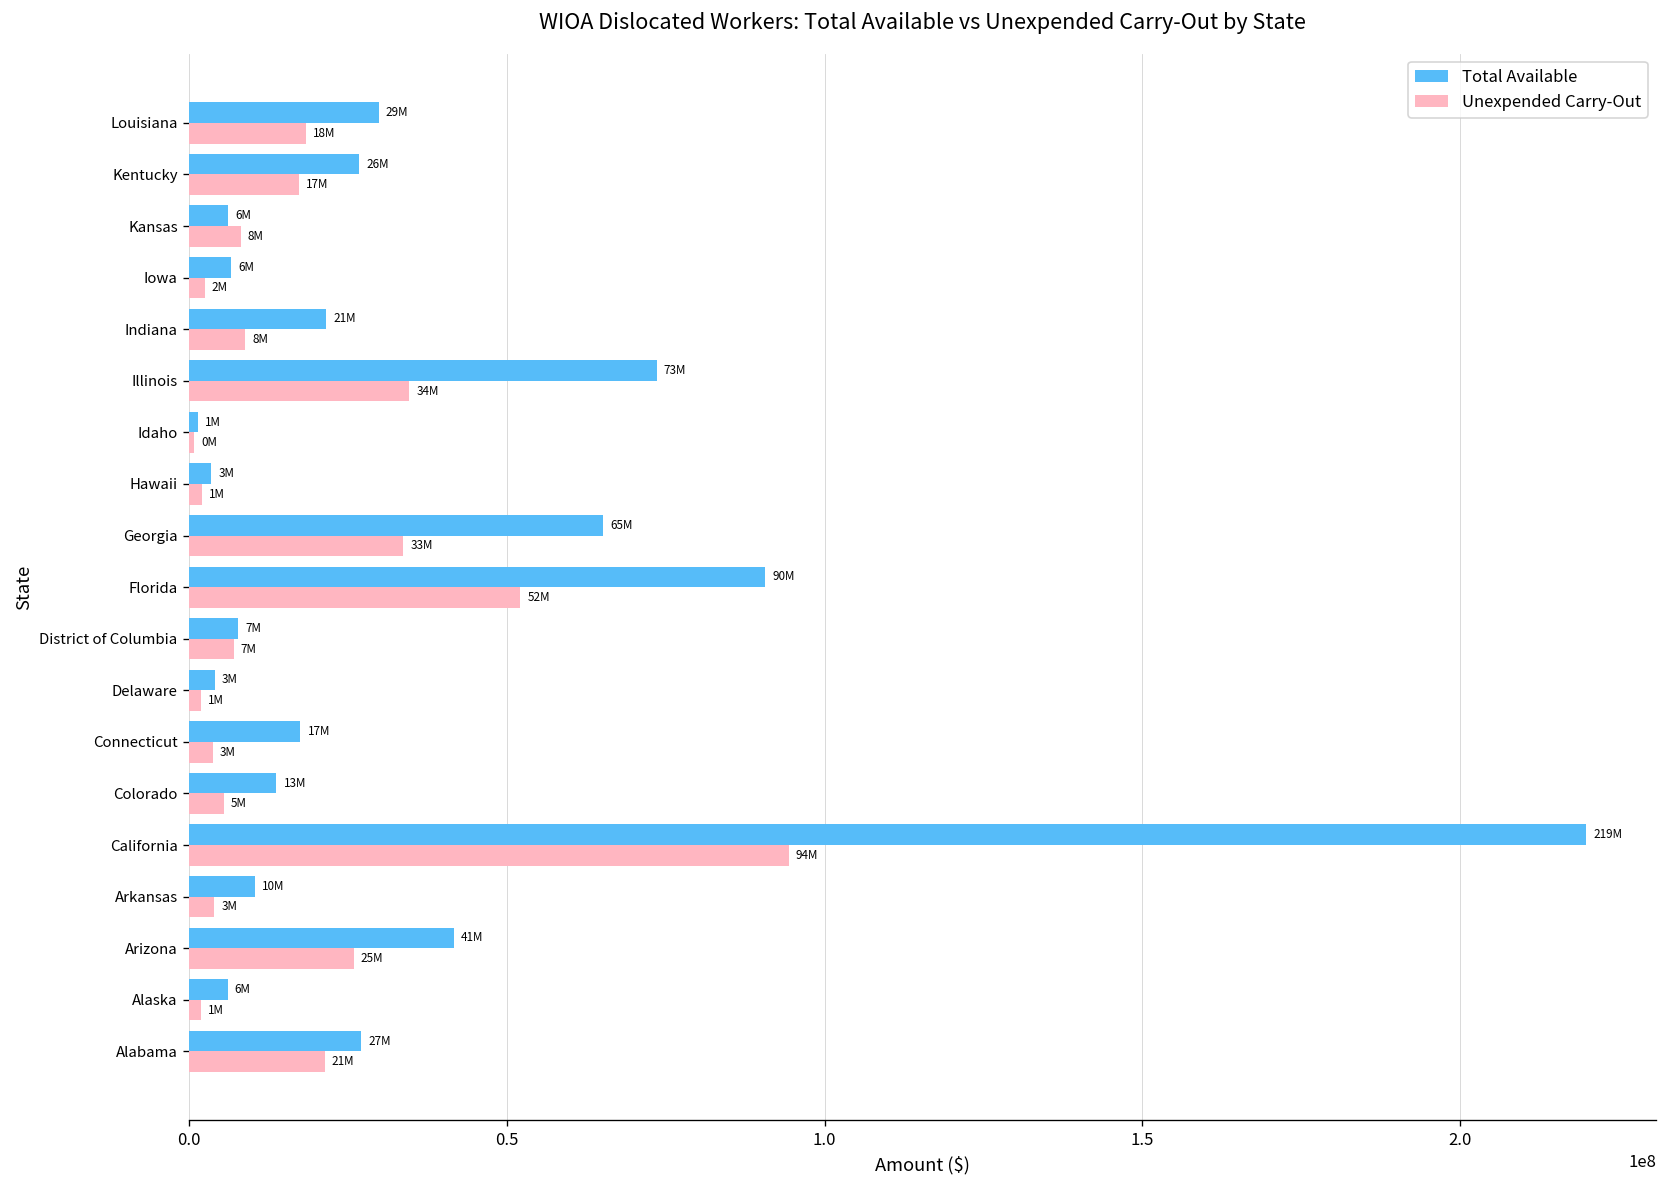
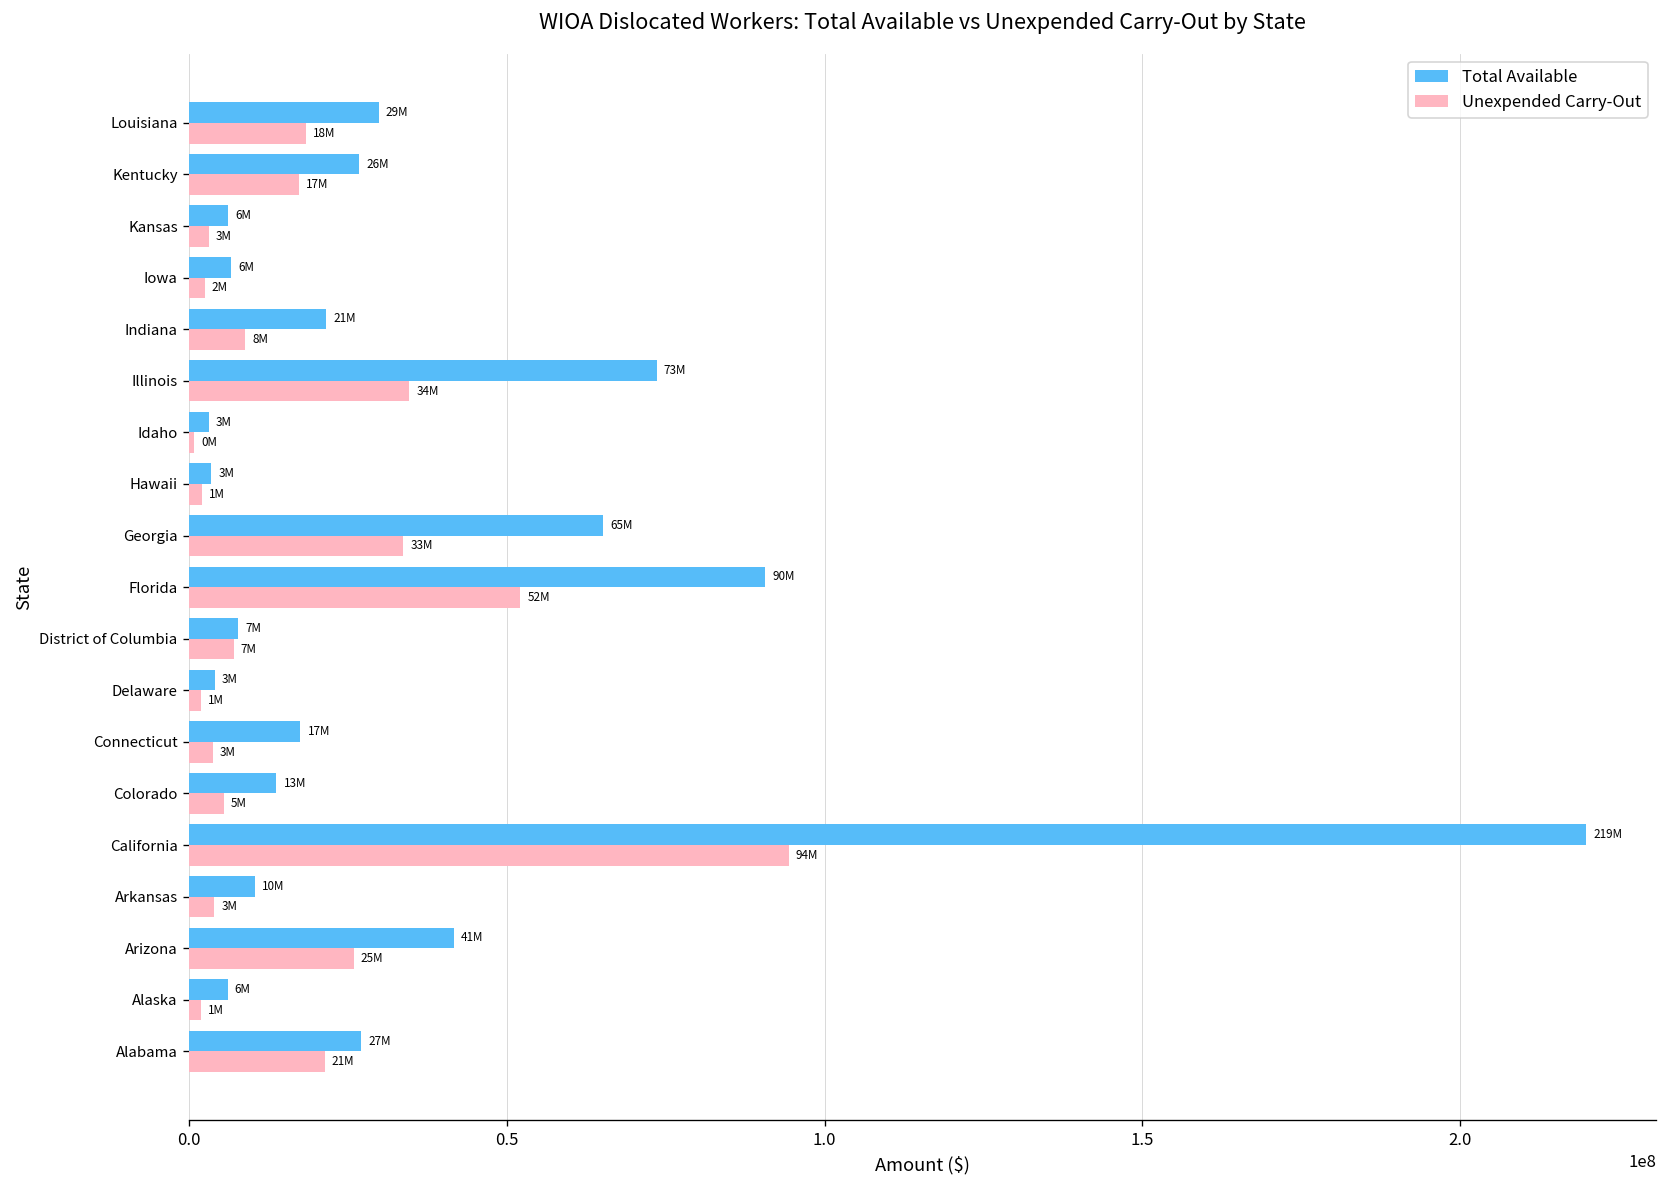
  {
    "Total Available": {
      "Kansas": "6M",
-     "Idaho": "1M",
+     "Idaho": "3M",
      "Hawaii": "3M",
      "Georgia": "65M",
      "Connecticut": "17M",
      "Arkansas": "10M",
      "Alaska": "6M",
      "Alabama": "27M"
    },
    "Unexpended Carry-Out": {
      "Louisiana": "18M",
      "Kentucky": "17M",
-     "Kansas": "8M",
+     "Kansas": "3M",
      "Iowa": "2M",
      "Florida": "52M",
      "District of Columbia": "7M",
      "Colorado": "5M",
      "California": "94M",
      "Alabama": "21M"
    }
  }
